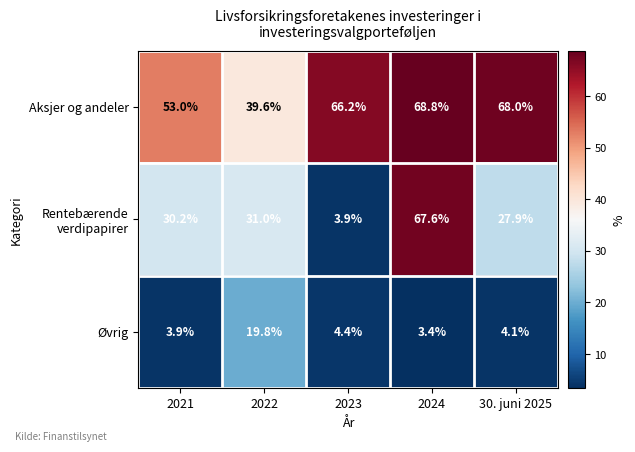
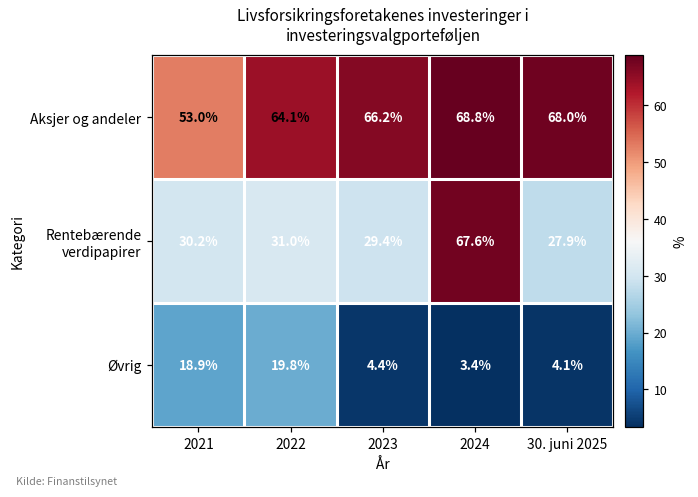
  {
    "Aksjer og andeler": {
      "2021": "53.0%",
-     "2022": "39.6%",
+     "2022": "64.1%",
      "2023": "66.2%",
      "2024": "68.8%",
      "30. juni 2025": "68.0%"
    },
    "Rentebærende verdipapirer": {
-     "2023": "3.9%",
+     "2023": "29.4%",
      "2024": "67.6%",
      "30. juni 2025": "27.9%"
    },
    "Øvrig": {
-     "2021": "3.9%",
+     "2021": "18.9%",
      "2022": "19.8%",
      "2023": "4.4%",
      "2024": "3.4%",
      "30. juni 2025": "4.1%"
    }
  }
